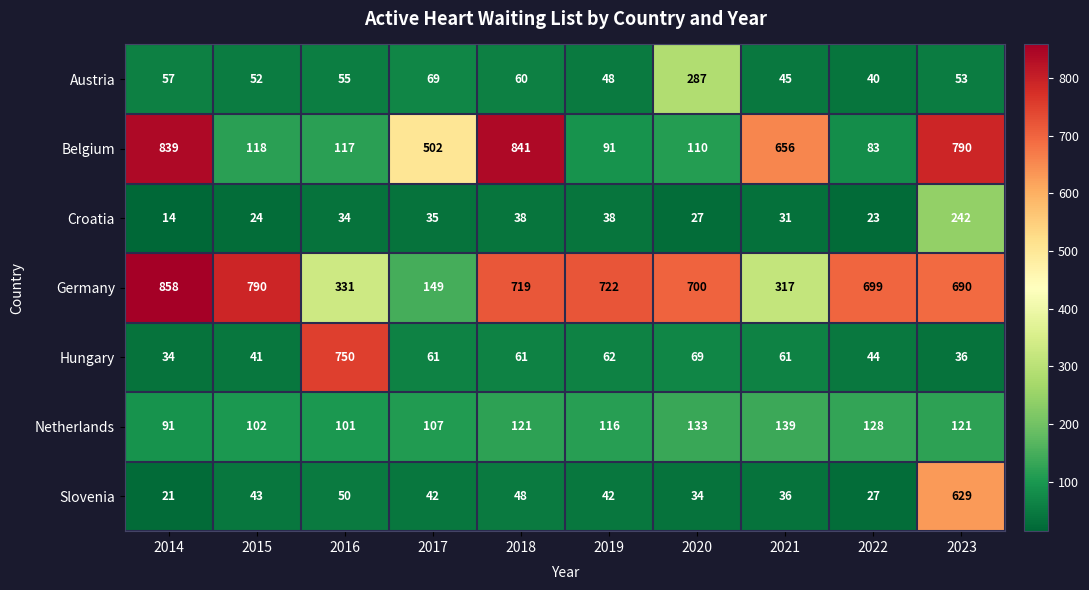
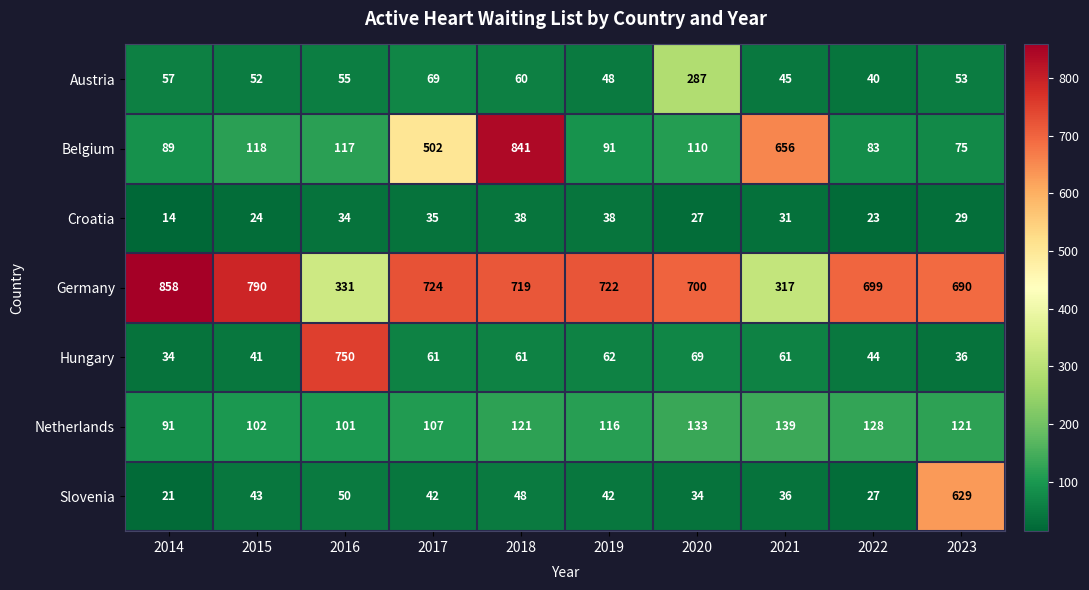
  {
    "Austria": {
      "2014": 57,
      "2015": 52,
      "2016": 55,
      "2017": 69,
      "2018": 60,
      "2019": 48,
      "2020": 287,
      "2021": 45,
      "2022": 40,
      "2023": 53
    },
    "Belgium": {
-     "2014": 839,
+     "2014": 89,
      "2015": 118,
      "2016": 117,
      "2017": 502,
      "2018": 841,
      "2019": 91,
      "2020": 110,
      "2021": 656,
      "2022": 83,
-     "2023": 790
+     "2023": 75
    },
    "Croatia": {
      "2014": 14,
      "2015": 24,
      "2016": 34,
      "2017": 35,
      "2018": 38,
      "2019": 38,
      "2020": 27,
      "2021": 31,
      "2022": 23,
-     "2023": 242
+     "2023": 29
    },
    "Germany": {
      "2014": 858,
      "2015": 790,
      "2016": 331,
-     "2017": 149,
+     "2017": 724,
      "2018": 719,
      "2019": 722,
      "2020": 700,
      "2021": 317,
      "2022": 699,
      "2023": 690
    },
    "Hungary": {
      "2014": 34,
      "2015": 41,
      "2016": 750,
      "2017": 61,
      "2018": 61,
      "2019": 62,
      "2020": 69,
      "2021": 61,
      "2022": 44,
      "2023": 36
    },
    "Netherlands": {
      "2014": 91,
      "2015": 102,
      "2016": 101,
      "2017": 107,
      "2018": 121,
      "2019": 116,
      "2020": 133,
      "2021": 139,
      "2022": 128,
      "2023": 121
    },
    "Slovenia": {
      "2014": 21,
      "2015": 43,
      "2016": 50,
      "2017": 42,
      "2018": 48,
      "2019": 42,
      "2020": 34,
      "2021": 36,
      "2022": 27,
      "2023": 629
    }
  }
